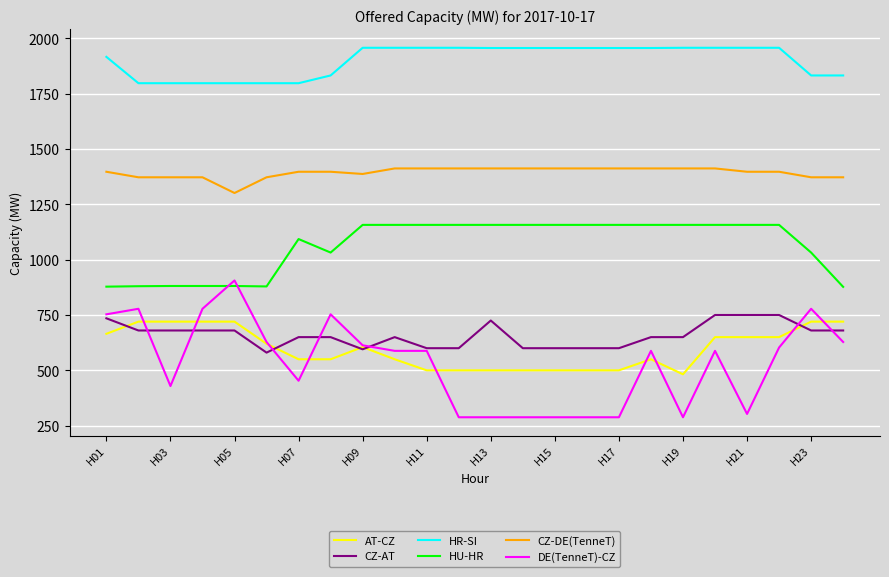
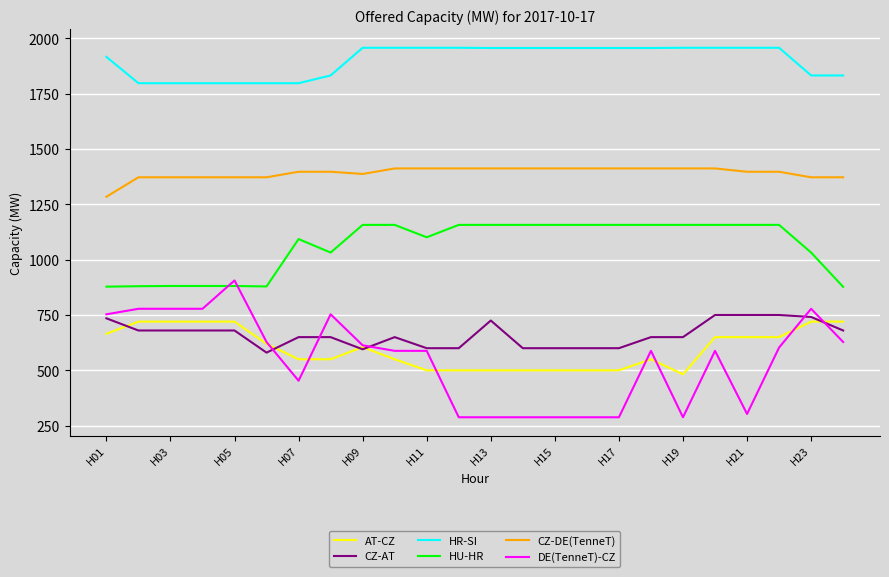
  {
    "AT-CZ": {
      "H01": 670,
      "H03": 720,
      "H05": 720,
      "H07": 550,
      "H11": 500,
      "H13": 500,
      "H15": 500,
      "H17": 500,
      "H19": 480,
      "H21": 650,
      "H23": 720
    },
    "CZ-AT": {
      "H01": 740,
      "H03": 680,
      "H05": 680,
      "H07": 650,
      "H11": 600,
      "H13": 730,
      "H15": 600,
      "H17": 600,
      "H19": 650,
      "H21": 750,
-     "H23": 680
+     "H23": 740
    },
    "HR-SI": {
      "H01": 1920,
      "H03": 1800,
      "H05": 1800,
      "H07": 1800,
      "H09": 1960,
      "H11": 1960,
      "H13": 1960,
      "H15": 1960,
      "H17": 1960,
      "H19": 1960,
      "H21": 1960,
      "H23": 1830
    },
    "HU-HR": {
      "H01": 880,
      "H03": 880,
      "H05": 880,
      "H07": 1090,
      "H09": 1160,
-     "H11": 1160,
+     "H11": 1100,
      "H13": 1160,
      "H15": 1160,
      "H17": 1160,
      "H19": 1160,
      "H21": 1160,
      "H23": 1030
    },
    "CZ-DE(TenneT)": {
-     "H01": 1400,
+     "H01": 1280,
      "H03": 1370,
-     "H05": 1300,
+     "H05": 1370,
      "H07": 1400,
      "H09": 1390,
      "H11": 1410,
      "H13": 1410,
      "H15": 1410,
      "H17": 1410,
      "H19": 1410,
      "H21": 1400,
      "H23": 1370
    },
    "DE(TenneT)-CZ": {
      "H01": 750,
-     "H03": 430,
+     "H03": 780,
      "H05": 910,
      "H07": 450,
      "H11": 590,
      "H13": 290,
      "H15": 290,
      "H17": 290,
      "H19": 290,
      "H21": 300,
      "H23": 780
    }
  }
